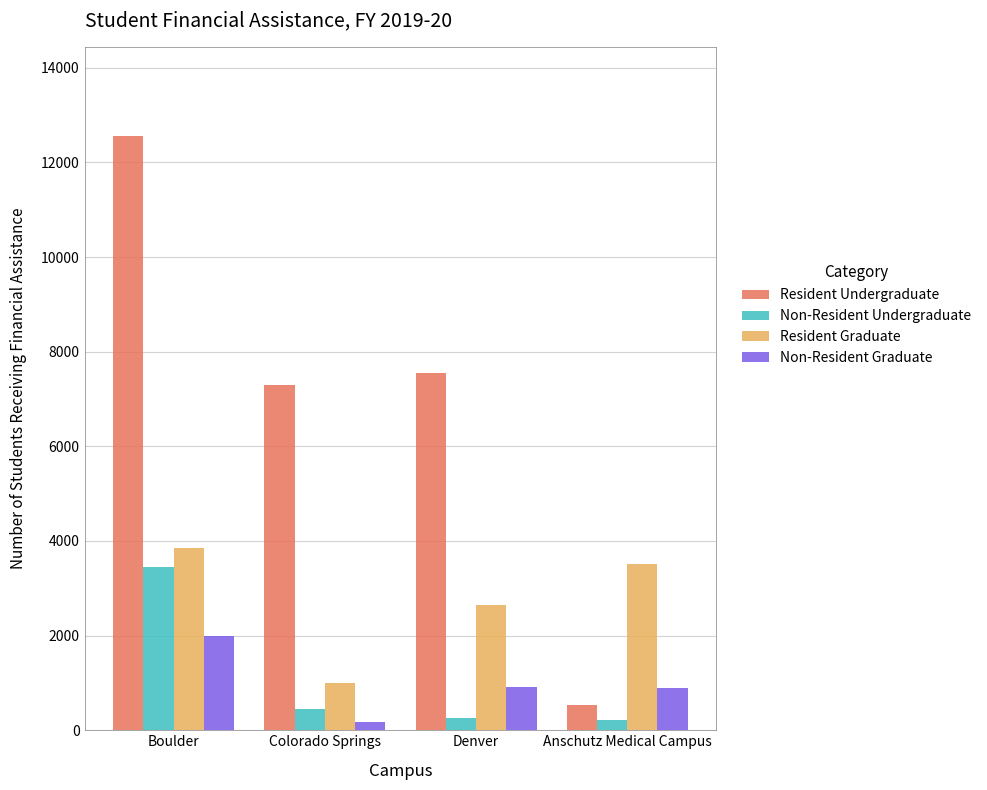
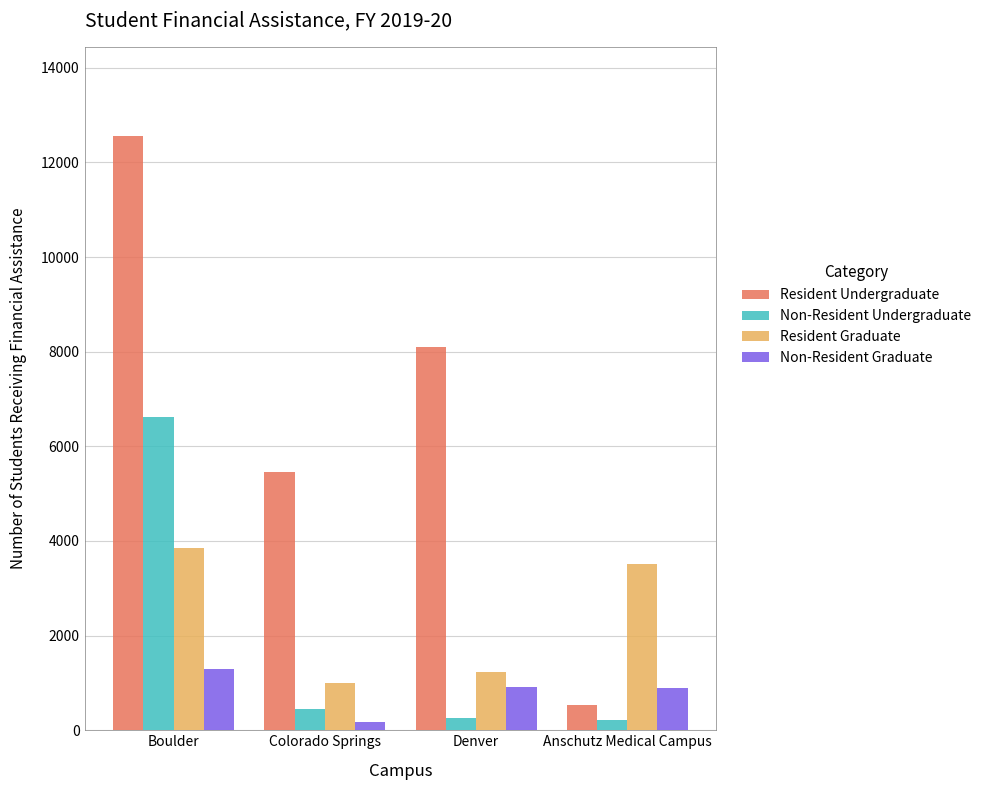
  {
    "Resident Undergraduate": {
      "Boulder": 12600,
-     "Colorado Springs": 7300,
-     "Denver": 7600,
+     "Colorado Springs": 5500,
+     "Denver": 8100,
      "Anschutz Medical Campus": 500
    },
    "Non-Resident Undergraduate": {
-     "Boulder": 3500,
+     "Boulder": 6600,
      "Colorado Springs": 400,
      "Denver": 300,
      "Anschutz Medical Campus": 200
    },
    "Resident Graduate": {
      "Boulder": 3800,
      "Colorado Springs": 1000,
-     "Denver": 2700,
+     "Denver": 1200,
      "Anschutz Medical Campus": 3500
    },
    "Non-Resident Graduate": {
-     "Boulder": 2000,
+     "Boulder": 1300,
      "Colorado Springs": 200,
      "Denver": 900,
      "Anschutz Medical Campus": 900
    }
  }
